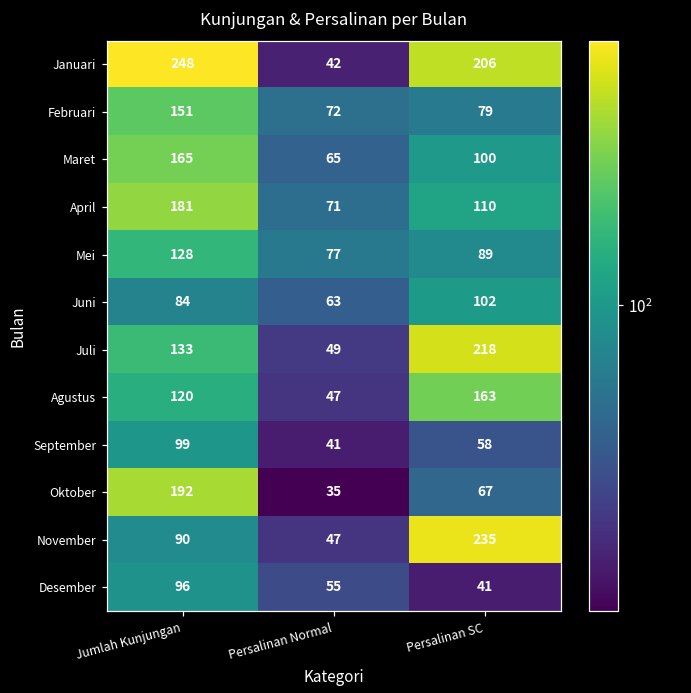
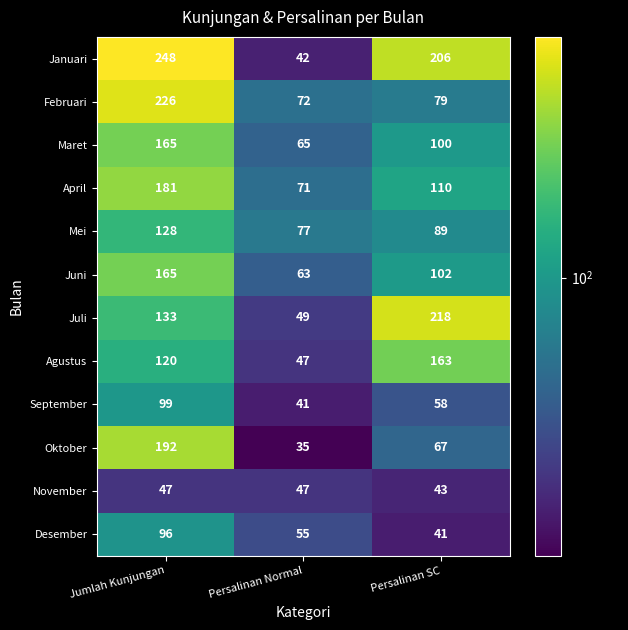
  {
    "Januari": {
      "Jumlah Kunjungan": 248,
      "Persalinan Normal": 42,
      "Persalinan SC": 206
    },
    "Februari": {
-     "Jumlah Kunjungan": 151,
+     "Jumlah Kunjungan": 226,
      "Persalinan Normal": 72,
      "Persalinan SC": 79
    },
    "Maret": {
      "Jumlah Kunjungan": 165,
      "Persalinan Normal": 65,
      "Persalinan SC": 100
    },
    "April": {
      "Jumlah Kunjungan": 181,
      "Persalinan Normal": 71,
      "Persalinan SC": 110
    },
    "Mei": {
      "Jumlah Kunjungan": 128,
      "Persalinan Normal": 77,
      "Persalinan SC": 89
    },
    "Juni": {
-     "Jumlah Kunjungan": 84,
+     "Jumlah Kunjungan": 165,
      "Persalinan Normal": 63,
      "Persalinan SC": 102
    },
    "Juli": {
      "Jumlah Kunjungan": 133,
      "Persalinan Normal": 49,
      "Persalinan SC": 218
    },
    "Agustus": {
      "Jumlah Kunjungan": 120,
      "Persalinan Normal": 47,
      "Persalinan SC": 163
    },
    "September": {
      "Jumlah Kunjungan": 99,
      "Persalinan Normal": 41,
      "Persalinan SC": 58
    },
    "Oktober": {
      "Jumlah Kunjungan": 192,
      "Persalinan Normal": 35,
      "Persalinan SC": 67
    },
    "November": {
-     "Jumlah Kunjungan": 90,
+     "Jumlah Kunjungan": 47,
      "Persalinan Normal": 47,
-     "Persalinan SC": 235
+     "Persalinan SC": 43
    },
    "Desember": {
      "Jumlah Kunjungan": 96,
      "Persalinan Normal": 55,
      "Persalinan SC": 41
    }
  }
